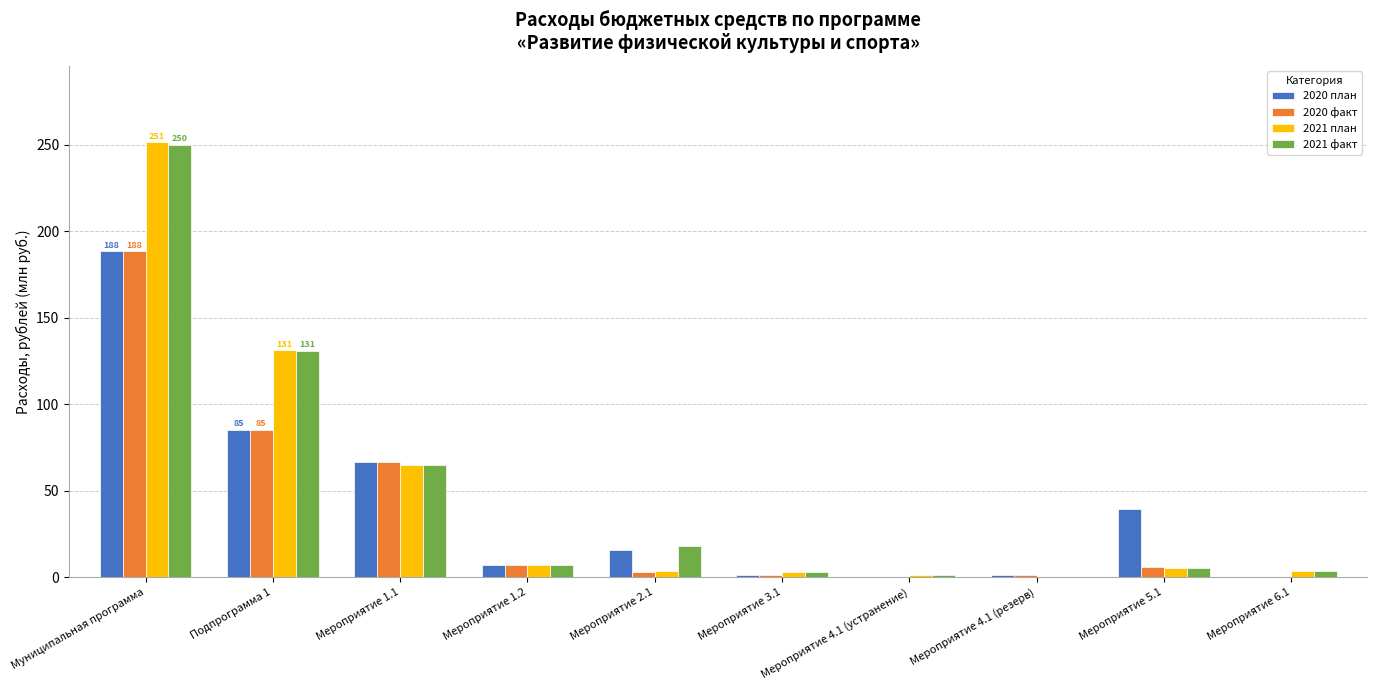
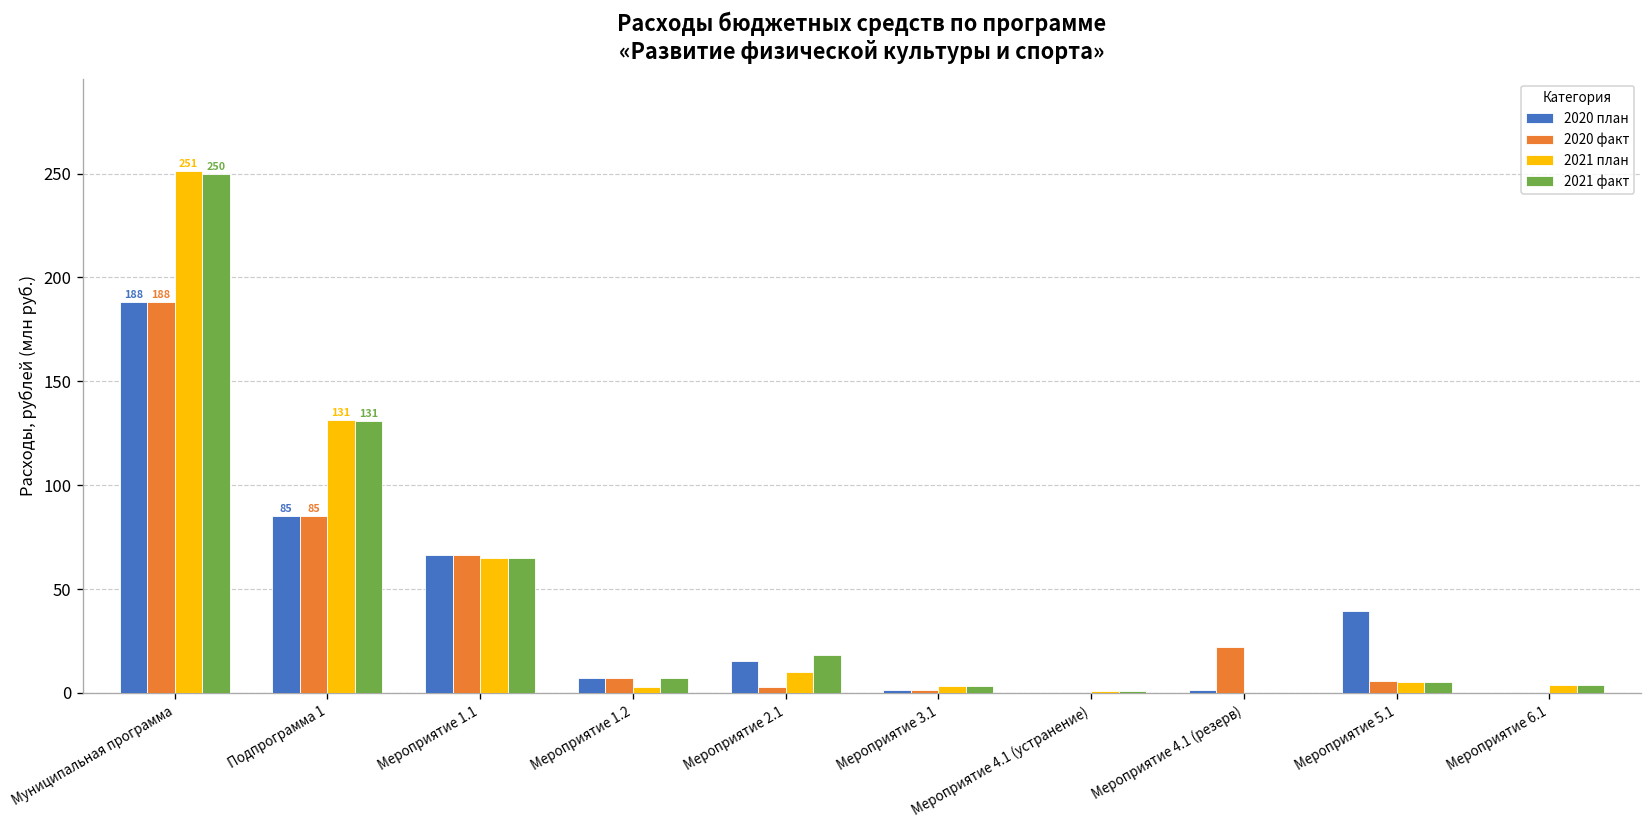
  {
    "2020 план": {
      "Муниципальная программа": 188,
      "Подпрограмма 1": 85
    },
    "2020 факт": {
      "Мероприятие 1.1": 67,
      "Мероприятие 1.2": 7,
      "Мероприятие 2.1": 3,
      "Мероприятие 3.1": 2,
      "Мероприятие 4.1 (устранение)": 0,
-     "Мероприятие 4.1 (резерв)": 1,
+     "Мероприятие 4.1 (резерв)": 22,
      "Мероприятие 5.1": 6,
      "Мероприятие 6.1": 0
    },
    "2021 план": {
      "Мероприятие 1.1": 65,
-     "Мероприятие 1.2": 7,
-     "Мероприятие 2.1": 4,
+     "Мероприятие 1.2": 3,
+     "Мероприятие 2.1": 10,
      "Мероприятие 3.1": 3,
      "Мероприятие 4.1 (резерв)": 0,
      "Мероприятие 5.1": 5,
      "Мероприятие 6.1": 4
    },
    "2021 факт": {
      "Муниципальная программа": 250,
      "Подпрограмма 1": 131
    }
  }
